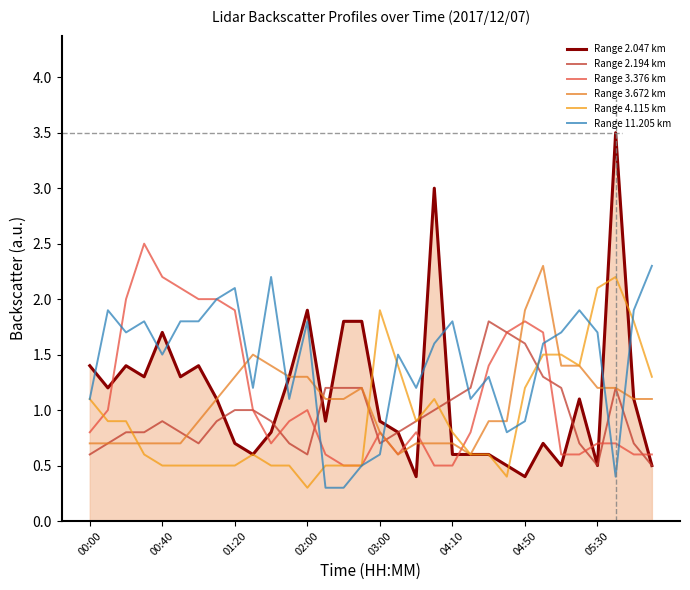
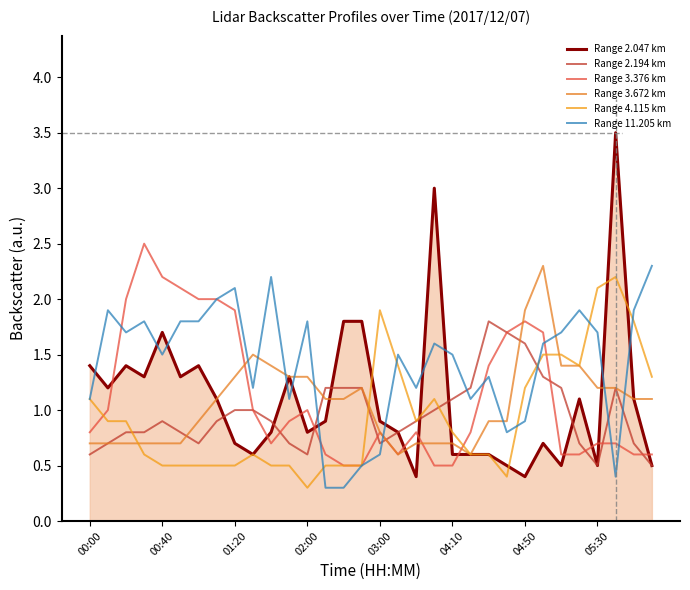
  {
    "Range 2.047 km": {
      "00:00": 1.4,
      "00:40": 1.7,
      "01:20": 0.7,
-     "02:00": 1.9,
+     "02:00": 0.8,
      "03:00": 0.9,
      "04:10": 0.6,
      "04:50": 0.4
    },
    "Range 11.205 km": {
      "00:40": 1.5,
      "01:20": 2.1,
      "02:00": 1.8,
      "03:00": 0.6,
-     "04:10": 1.8,
+     "04:10": 1.5,
      "04:50": 0.9,
      "05:30": 1.7
    }
  }
